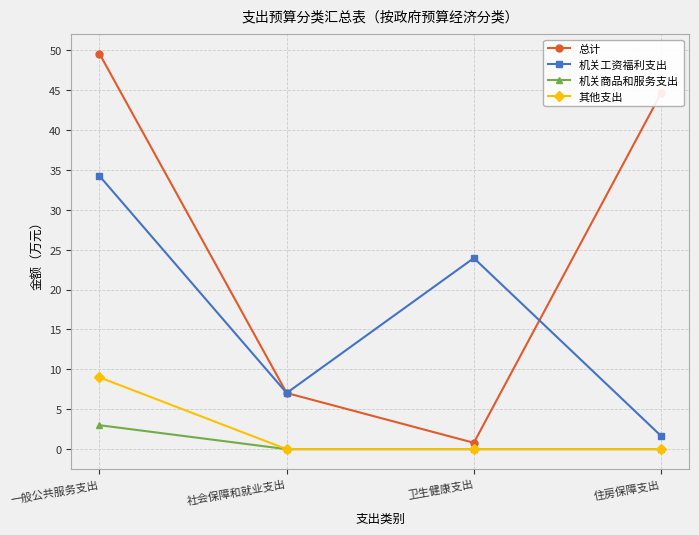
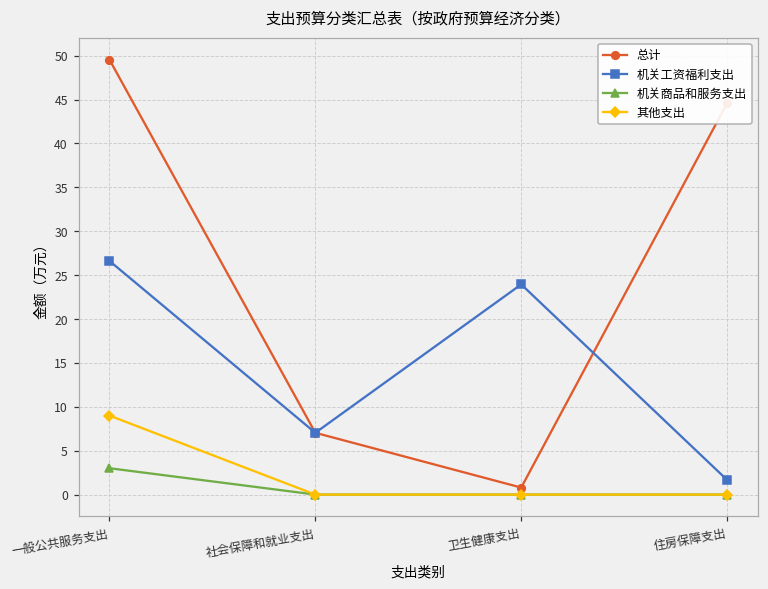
  {
    "总计": {
      "一般公共服务支出": 50,
      "卫生健康支出": 1
    },
    "机关工资福利支出": {
-     "一般公共服务支出": 34,
+     "一般公共服务支出": 27,
      "卫生健康支出": 24,
      "住房保障支出": 2
    },
    "机关商品和服务支出": {
      "一般公共服务支出": 3
    },
    "其他支出": {
      "一般公共服务支出": 9
    }
  }
